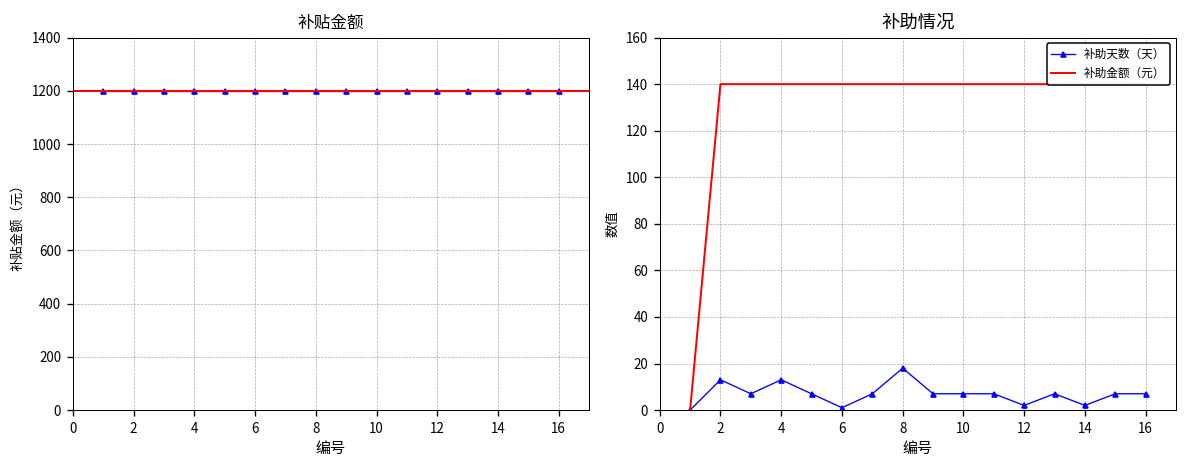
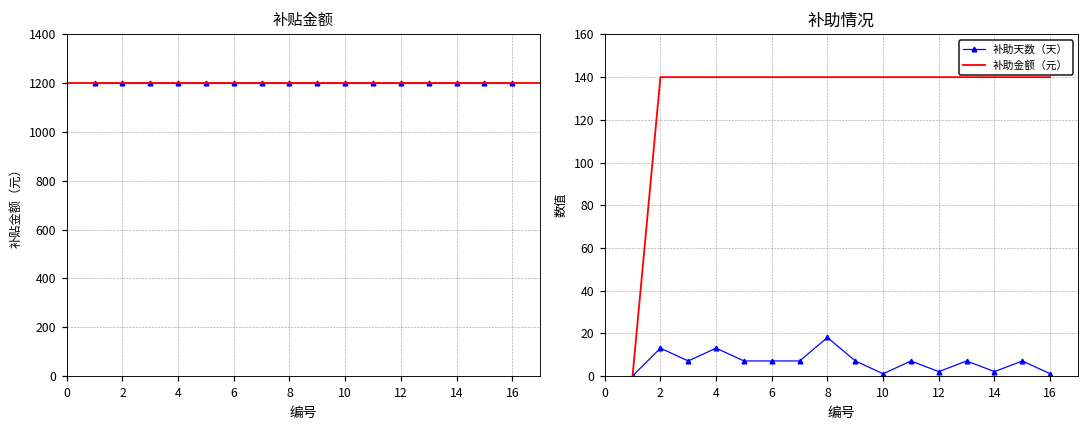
  {
    "补贴金额": {
      "2": 1200,
      "4": 1200,
      "6": 1200,
      "8": 1200,
      "10": 1200,
      "12": 1200,
      "14": 1200,
      "16": 1200
    },
    "补助情况": {
      "补助天数（天）": {
        "2": 13,
        "4": 13,
-       "6": 1,
+       "6": 7,
        "8": 18,
-       "10": 7,
+       "10": 1,
        "12": 2,
        "14": 2,
-       "16": 7
+       "16": 1
      },
      "补助金额（元）": {
        "2": 140,
        "4": 140,
        "6": 140,
        "8": 140,
        "10": 140,
        "12": 140,
        "14": 140,
        "16": 140
      }
    }
  }
